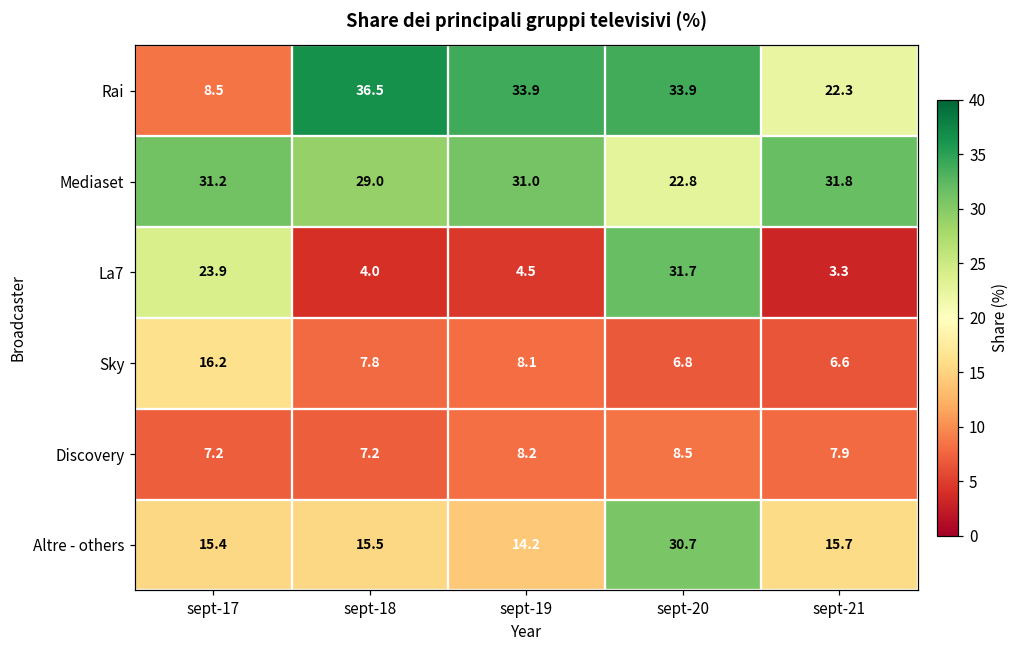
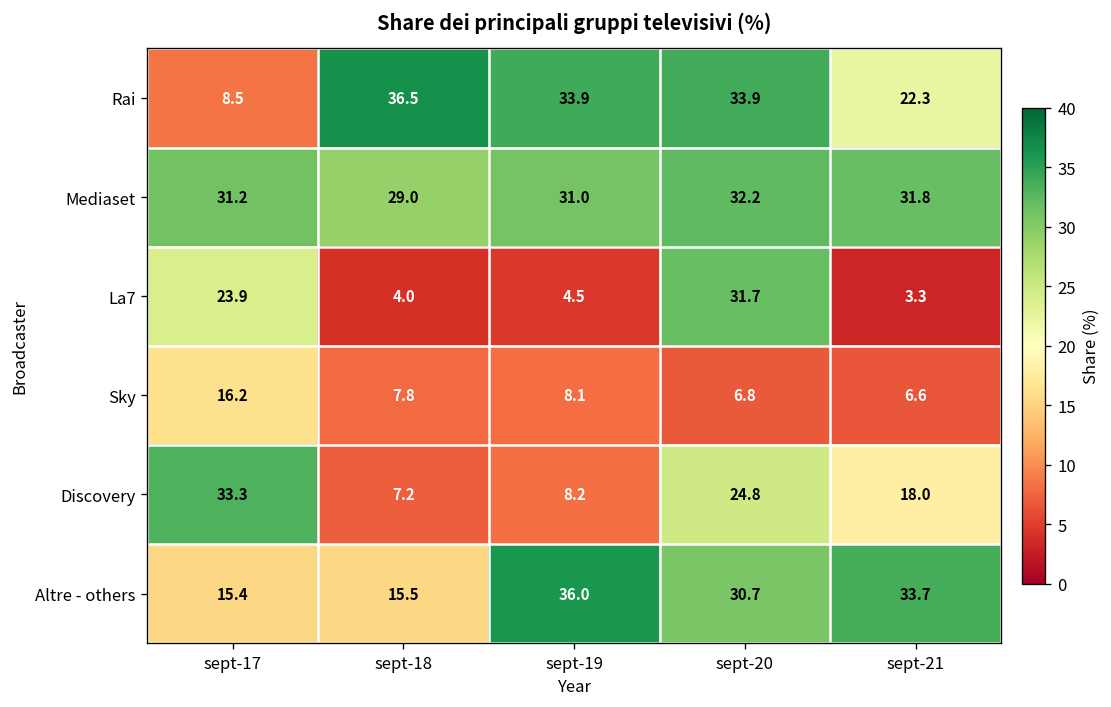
  {
    "Rai": {
      "sept-17": 8.5,
      "sept-18": 36.5,
      "sept-19": 33.9,
      "sept-20": 33.9,
      "sept-21": 22.3
    },
    "Mediaset": {
      "sept-17": 31.2,
      "sept-18": 29.0,
      "sept-19": 31.0,
-     "sept-20": 22.8,
+     "sept-20": 32.2,
      "sept-21": 31.8
    },
    "La7": {
      "sept-17": 23.9,
      "sept-18": 4.0,
      "sept-19": 4.5,
      "sept-20": 31.7,
      "sept-21": 3.3
    },
    "Sky": {
      "sept-17": 16.2,
      "sept-18": 7.8,
      "sept-19": 8.1,
      "sept-20": 6.8,
      "sept-21": 6.6
    },
    "Discovery": {
-     "sept-17": 7.2,
+     "sept-17": 33.3,
      "sept-18": 7.2,
      "sept-19": 8.2,
-     "sept-20": 8.5,
-     "sept-21": 7.9
+     "sept-20": 24.8,
+     "sept-21": 18.0
    },
    "Altre - others": {
      "sept-17": 15.4,
      "sept-18": 15.5,
-     "sept-19": 14.2,
+     "sept-19": 36.0,
      "sept-20": 30.7,
-     "sept-21": 15.7
+     "sept-21": 33.7
    }
  }
